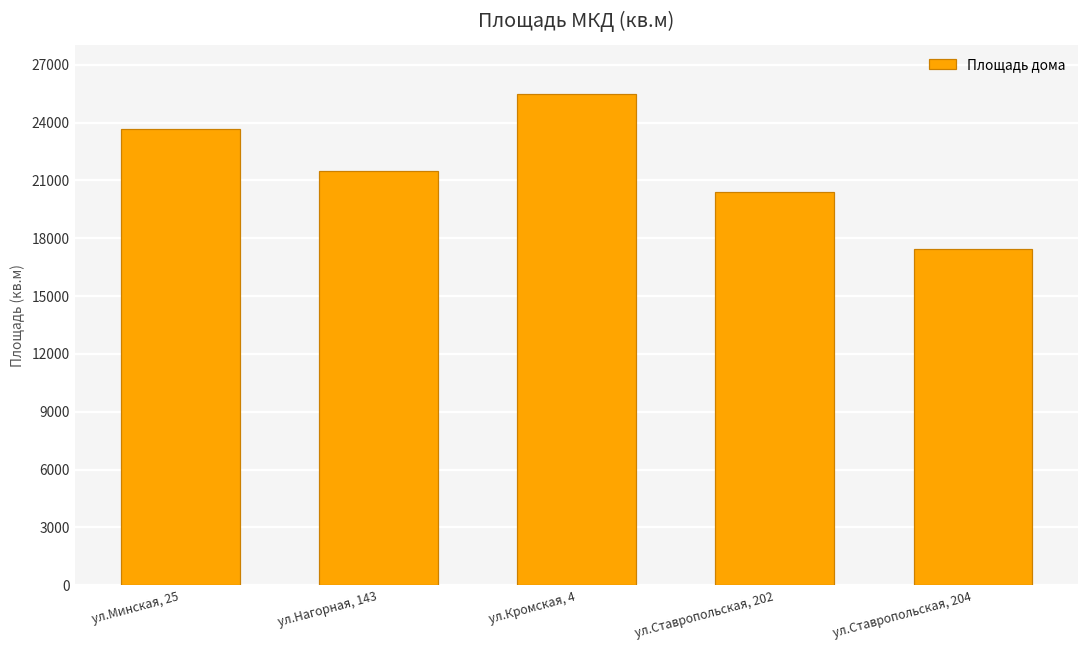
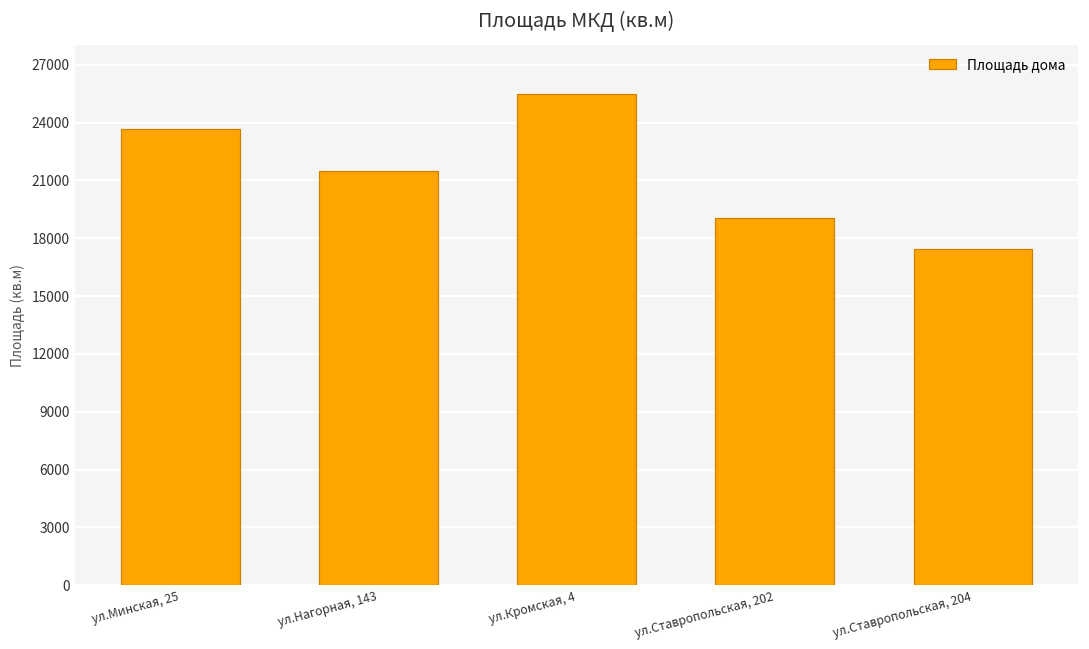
  {
    "ул.Минская, 25": 23700,
    "ул.Нагорная, 143": 21500,
    "ул.Кромская, 4": 25500,
-   "ул.Ставропольская, 202": 20400,
+   "ул.Ставропольская, 202": 19000,
    "ул.Ставропольская, 204": 17400
  }
